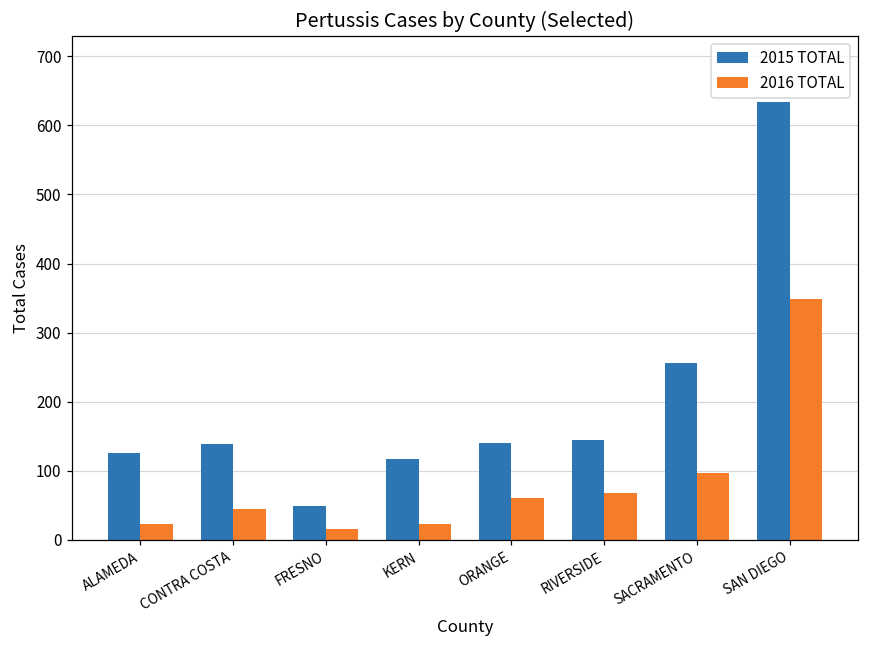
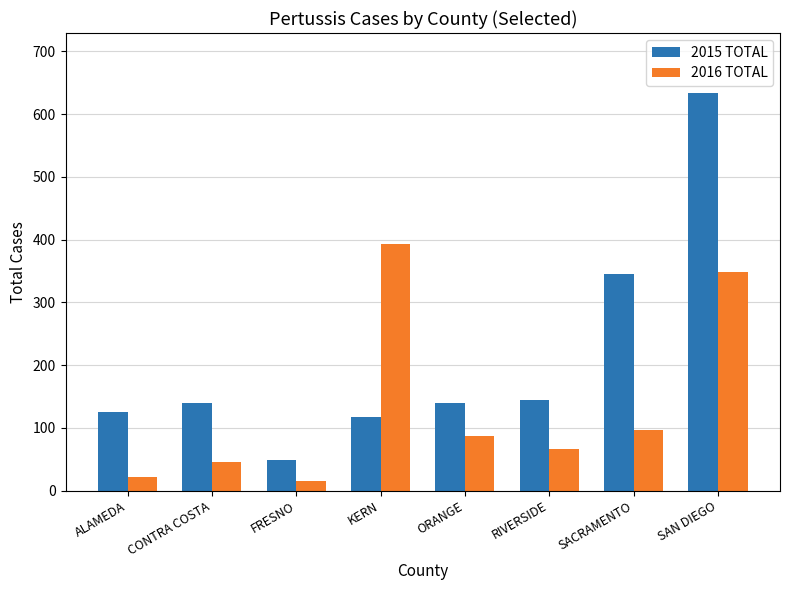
  {
    "2015 TOTAL": {
      "ALAMEDA": 130,
      "CONTRA COSTA": 140,
      "FRESNO": 50,
      "KERN": 120,
      "ORANGE": 140,
      "RIVERSIDE": 150,
-     "SACRAMENTO": 260,
+     "SACRAMENTO": 350,
      "SAN DIEGO": 630
    },
    "2016 TOTAL": {
      "ALAMEDA": 20,
      "CONTRA COSTA": 50,
      "FRESNO": 20,
-     "KERN": 20,
-     "ORANGE": 60,
+     "KERN": 390,
+     "ORANGE": 90,
      "RIVERSIDE": 70,
      "SACRAMENTO": 100,
      "SAN DIEGO": 350
    }
  }
